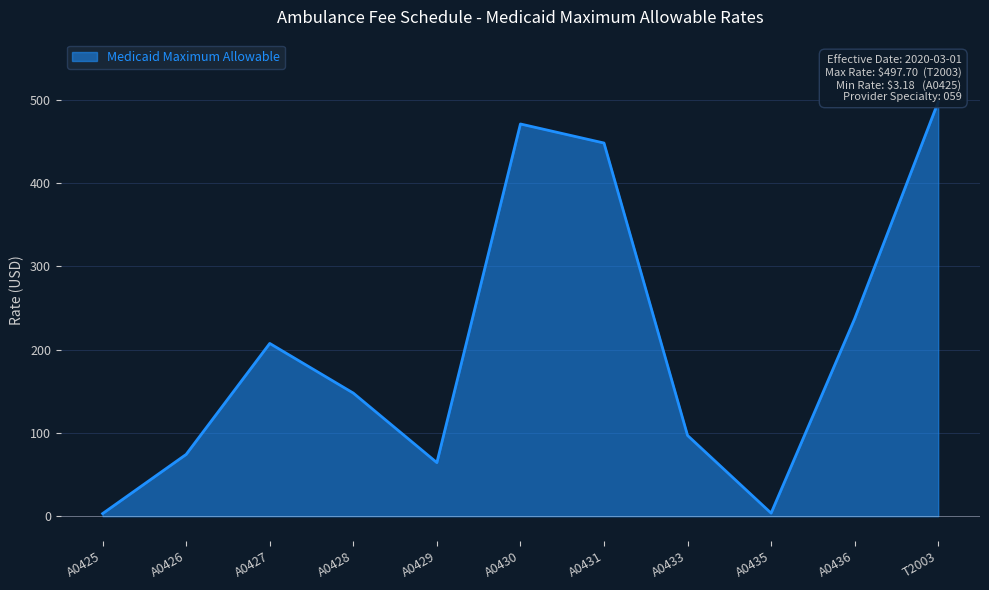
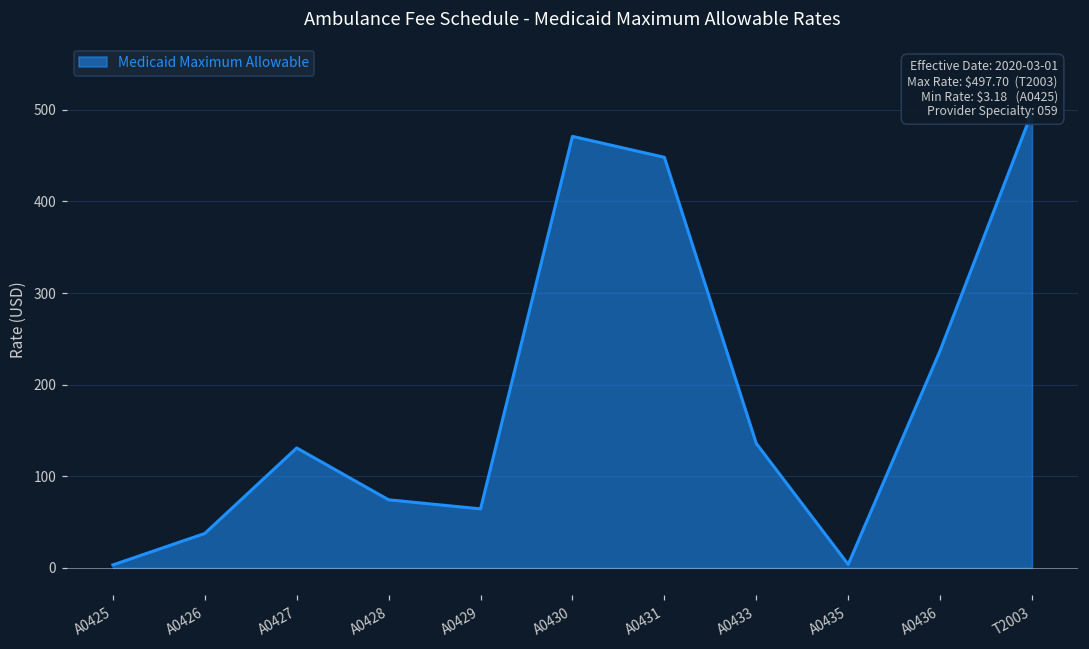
  {
    "A0425": 0,
-   "A0426": 70,
-   "A0427": 210,
-   "A0428": 150,
+   "A0426": 40,
+   "A0427": 130,
+   "A0428": 70,
    "A0429": 60,
    "A0430": 470,
    "A0431": 450,
-   "A0433": 100,
+   "A0433": 140,
    "A0435": 0,
    "A0436": 240
  }
